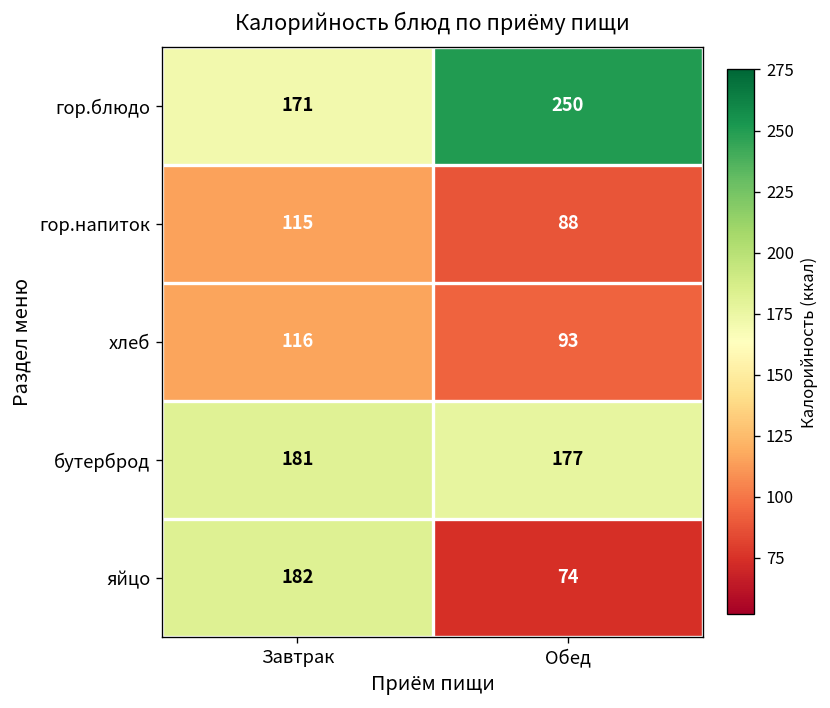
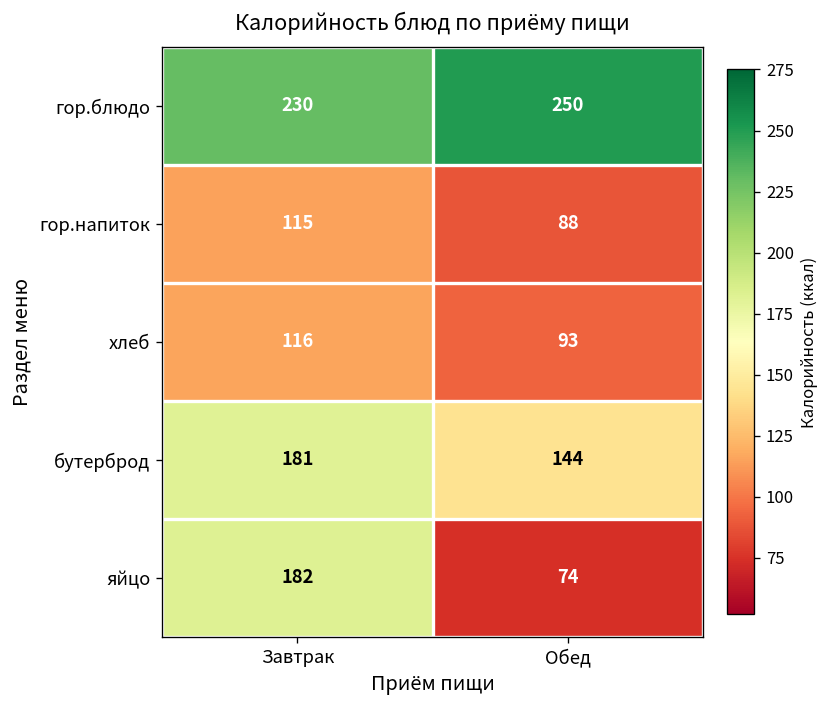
  {
    "гор.блюдо": {
-     "Завтрак": 171,
+     "Завтрак": 230,
      "Обед": 250
    },
    "гор.напиток": {
      "Завтрак": 115,
      "Обед": 88
    },
    "хлеб": {
      "Завтрак": 116,
      "Обед": 93
    },
    "бутерброд": {
      "Завтрак": 181,
-     "Обед": 177
+     "Обед": 144
    },
    "яйцо": {
      "Завтрак": 182,
      "Обед": 74
    }
  }
